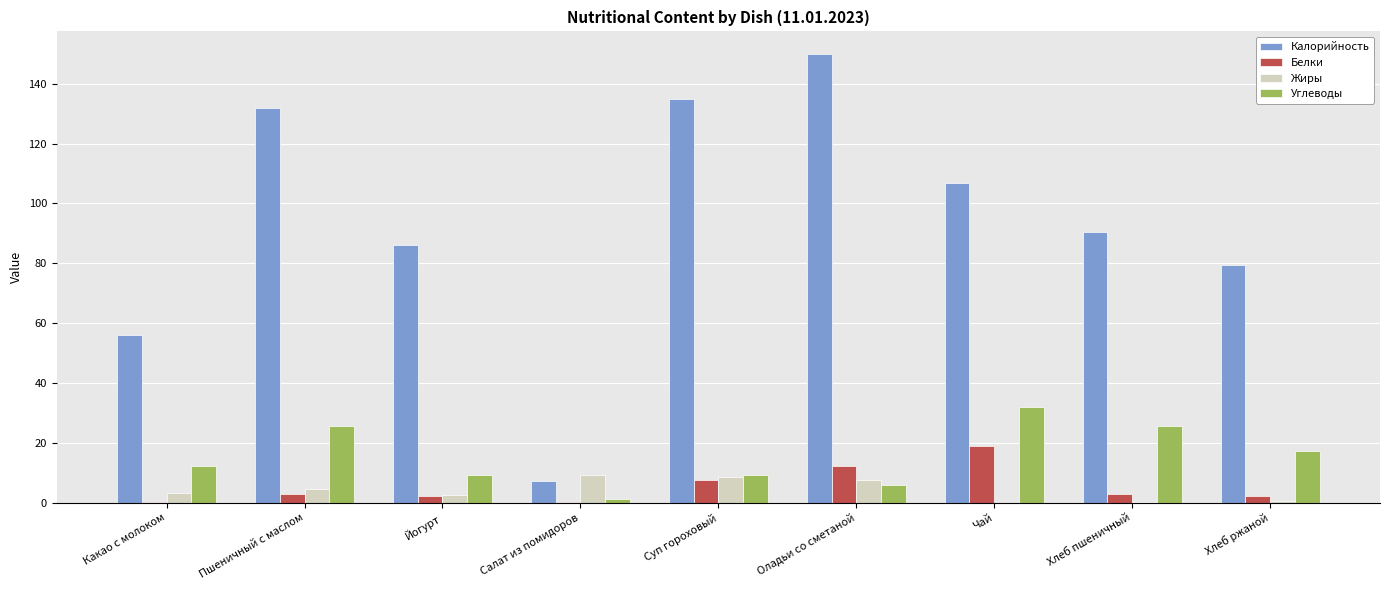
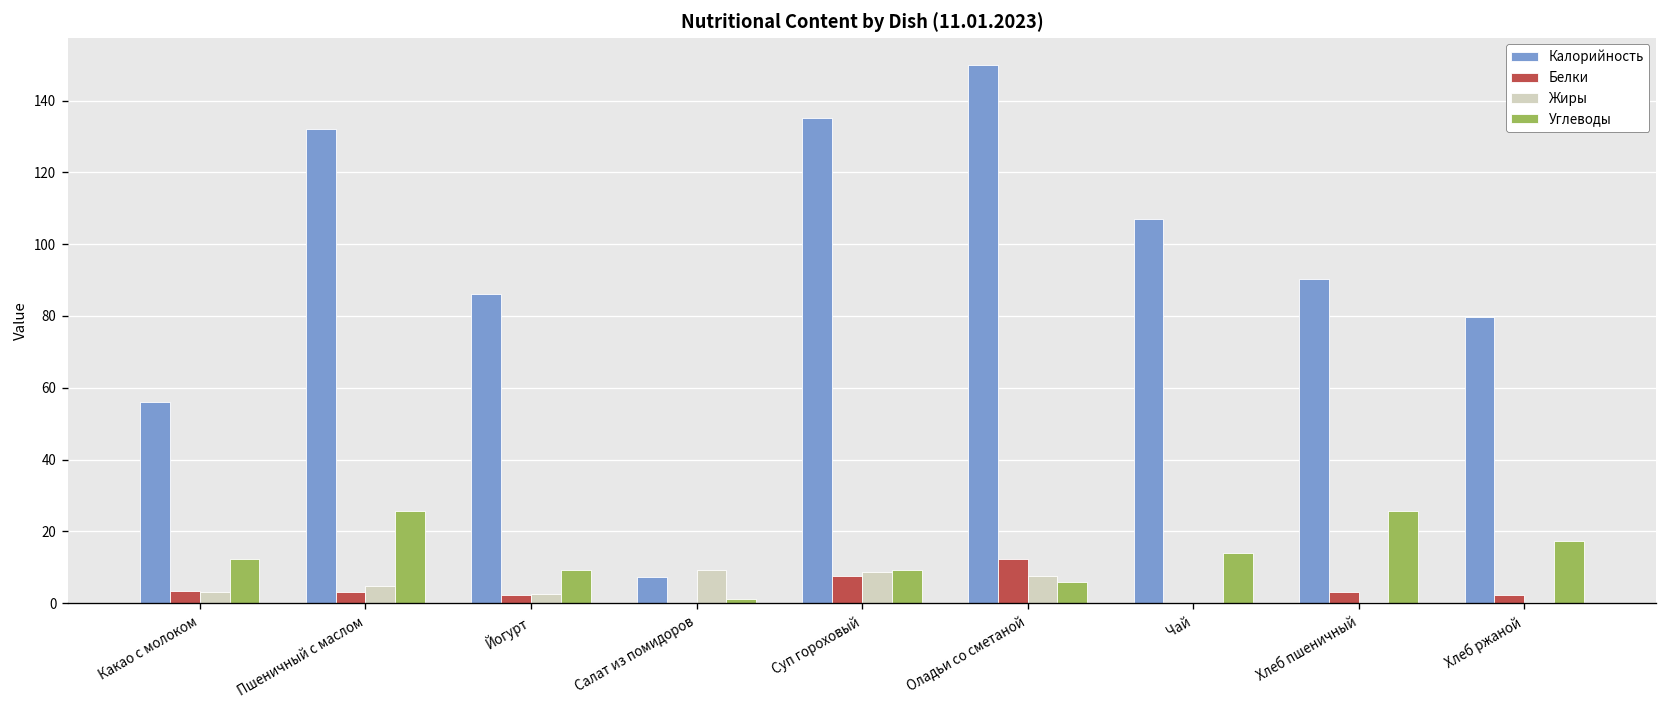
  {
    "Калорийность": {
      "Какао с молоком": 56,
      "Пшеничный с маслом": 132,
      "Йогурт": 86,
      "Салат из помидоров": 7,
      "Суп гороховый": 135,
      "Оладьи со сметаной": 150,
      "Чай": 107,
      "Хлеб пшеничный": 90,
      "Хлеб ржаной": 80
    },
    "Белки": {
-     "Какао с молоком": 0,
+     "Какао с молоком": 4,
      "Пшеничный с маслом": 3,
      "Йогурт": 2,
      "Суп гороховый": 8,
      "Оладьи со сметаной": 12,
-     "Чай": 19,
+     "Чай": 0,
      "Хлеб пшеничный": 3,
      "Хлеб ржаной": 2
    },
    "Жиры": {
      "Какао с молоком": 3,
      "Пшеничный с маслом": 5,
      "Йогурт": 3,
      "Салат из помидоров": 9,
      "Суп гороховый": 9,
      "Оладьи со сметаной": 8,
      "Чай": 0
    },
    "Углеводы": {
      "Какао с молоком": 12,
      "Пшеничный с маслом": 26,
      "Йогурт": 9,
      "Салат из помидоров": 1,
      "Суп гороховый": 9,
      "Оладьи со сметаной": 6,
-     "Чай": 32,
+     "Чай": 14,
      "Хлеб пшеничный": 26,
      "Хлеб ржаной": 17
    }
  }
